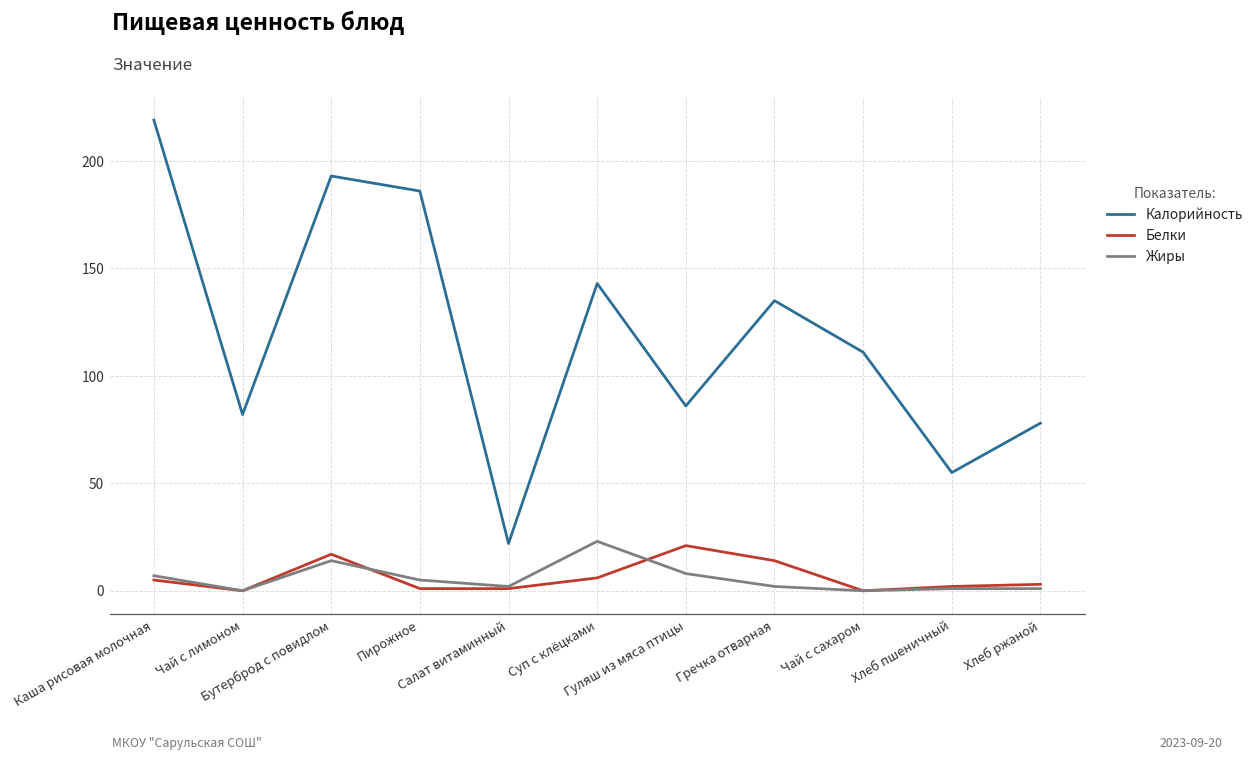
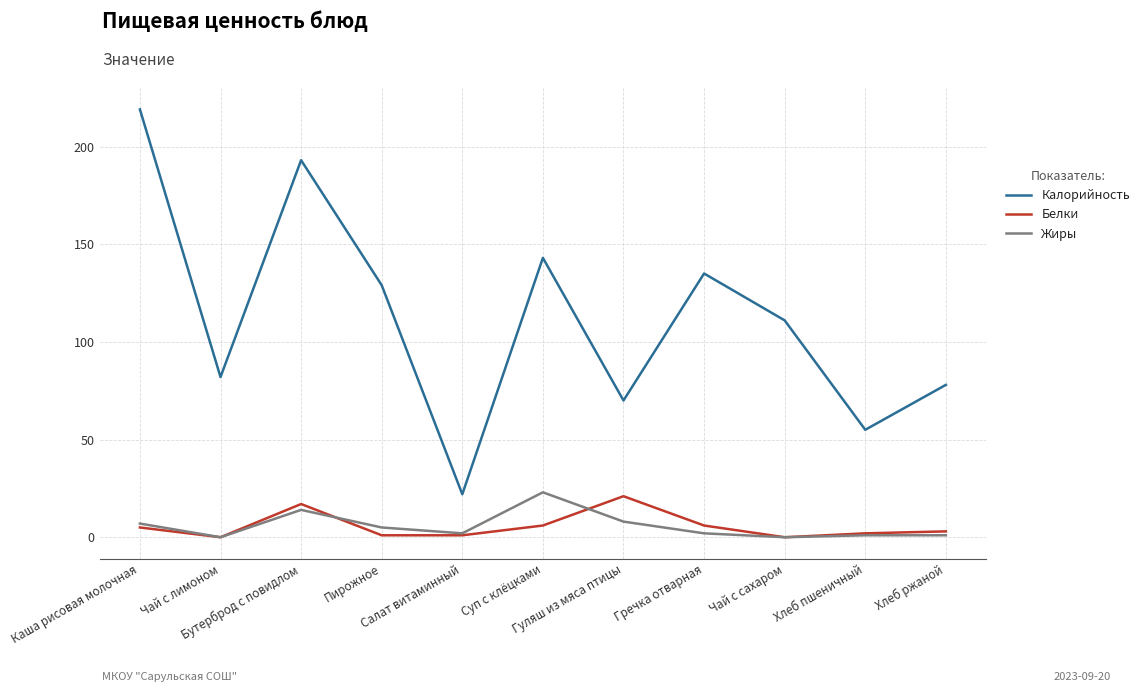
  {
    "Калорийность": {
      "Каша рисовая молочная": 219,
      "Чай с лимоном": 82,
      "Бутерброд с повидлом": 193,
-     "Пирожное": 186,
+     "Пирожное": 129,
      "Салат витаминный": 22,
      "Суп с клёцками": 143,
-     "Гуляш из мяса птицы": 86,
+     "Гуляш из мяса птицы": 70,
      "Гречка отварная": 135,
      "Чай с сахаром": 111,
      "Хлеб пшеничный": 55,
      "Хлеб ржаной": 78
    },
    "Белки": {
      "Каша рисовая молочная": 5,
      "Бутерброд с повидлом": 17,
      "Пирожное": 1,
      "Суп с клёцками": 6,
      "Гуляш из мяса птицы": 21,
-     "Гречка отварная": 14,
+     "Гречка отварная": 6,
      "Хлеб ржаной": 3
    },
    "Жиры": {
      "Каша рисовая молочная": 7,
      "Бутерброд с повидлом": 14,
      "Пирожное": 5,
      "Суп с клёцками": 23,
      "Гуляш из мяса птицы": 8,
      "Гречка отварная": 2,
      "Хлеб ржаной": 1
    }
  }
